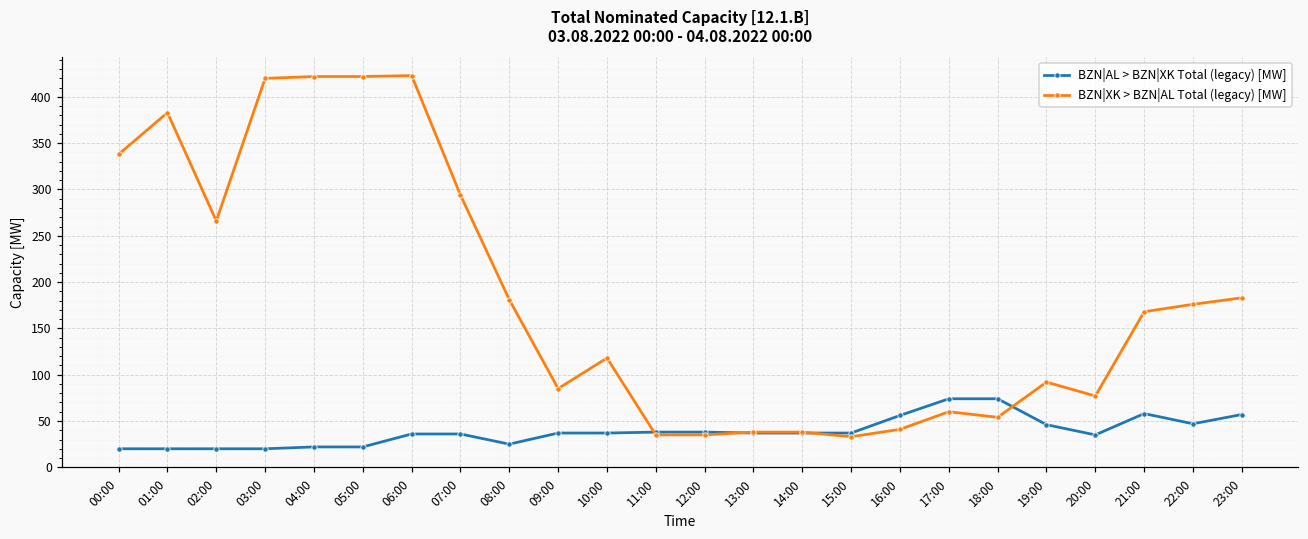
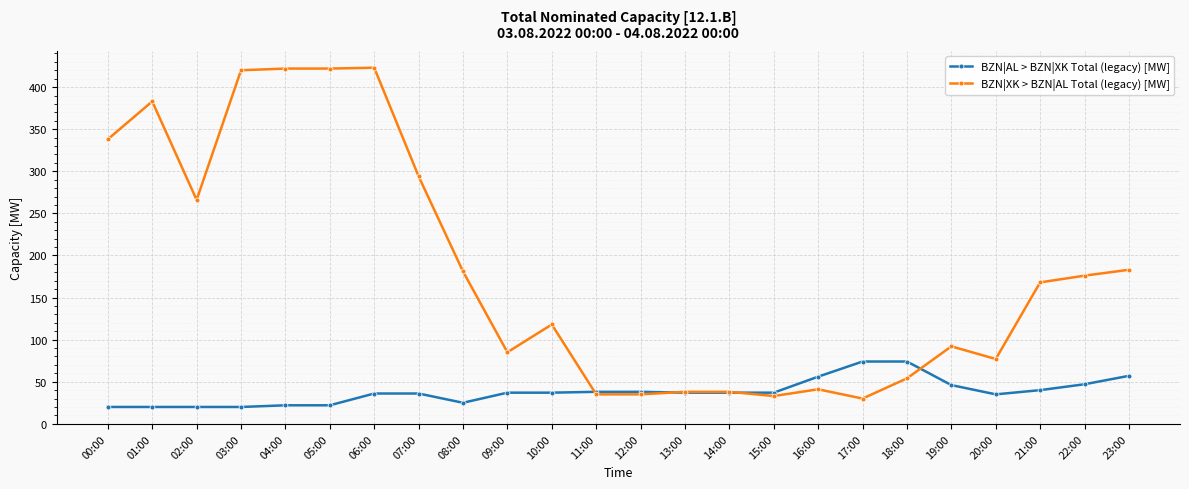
  {
    "BZN|AL > BZN|XK Total (legacy) [MW]": {
      "00:00": 20,
      "01:00": 20,
      "02:00": 20,
      "03:00": 20,
      "04:00": 20,
      "05:00": 20,
      "06:00": 40,
      "07:00": 40,
      "08:00": 30,
      "09:00": 40,
      "10:00": 40,
      "11:00": 40,
      "12:00": 40,
      "15:00": 40,
      "16:00": 60,
      "17:00": 70,
      "18:00": 70,
      "19:00": 50,
      "20:00": 40,
-     "21:00": 60,
+     "21:00": 40,
      "22:00": 50,
      "23:00": 60
    },
    "BZN|XK > BZN|AL Total (legacy) [MW]": {
      "00:00": 340,
      "01:00": 380,
      "02:00": 270,
      "03:00": 420,
      "04:00": 420,
      "05:00": 420,
      "06:00": 420,
      "07:00": 290,
      "08:00": 180,
      "09:00": 90,
      "10:00": 120,
      "11:00": 40,
      "12:00": 40,
      "15:00": 30,
      "16:00": 40,
-     "17:00": 60,
+     "17:00": 30,
      "18:00": 50,
      "19:00": 90,
      "20:00": 80,
      "21:00": 170,
      "22:00": 180,
      "23:00": 180
    }
  }
